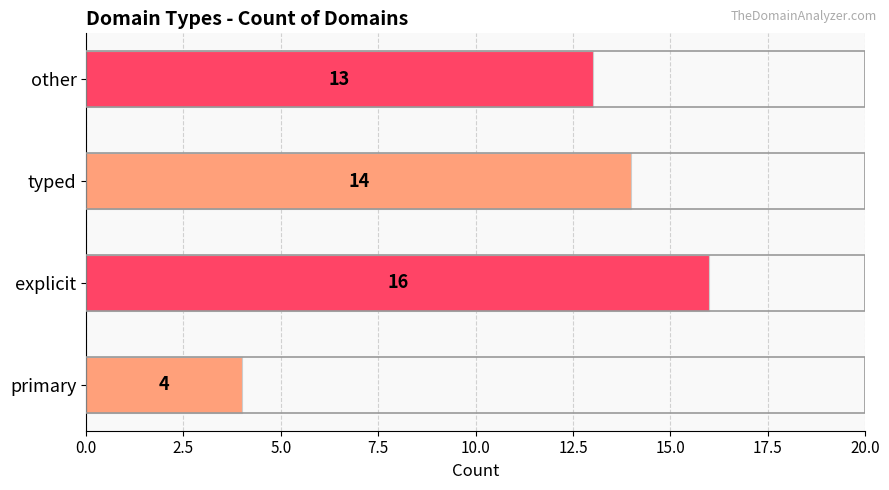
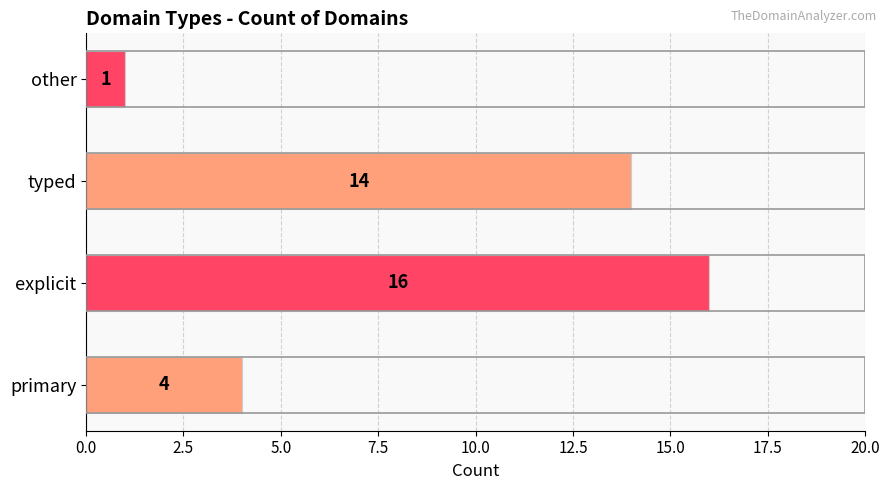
  {
-   "other": 13,
+   "other": 1,
    "typed": 14,
    "explicit": 16,
    "primary": 4
  }
